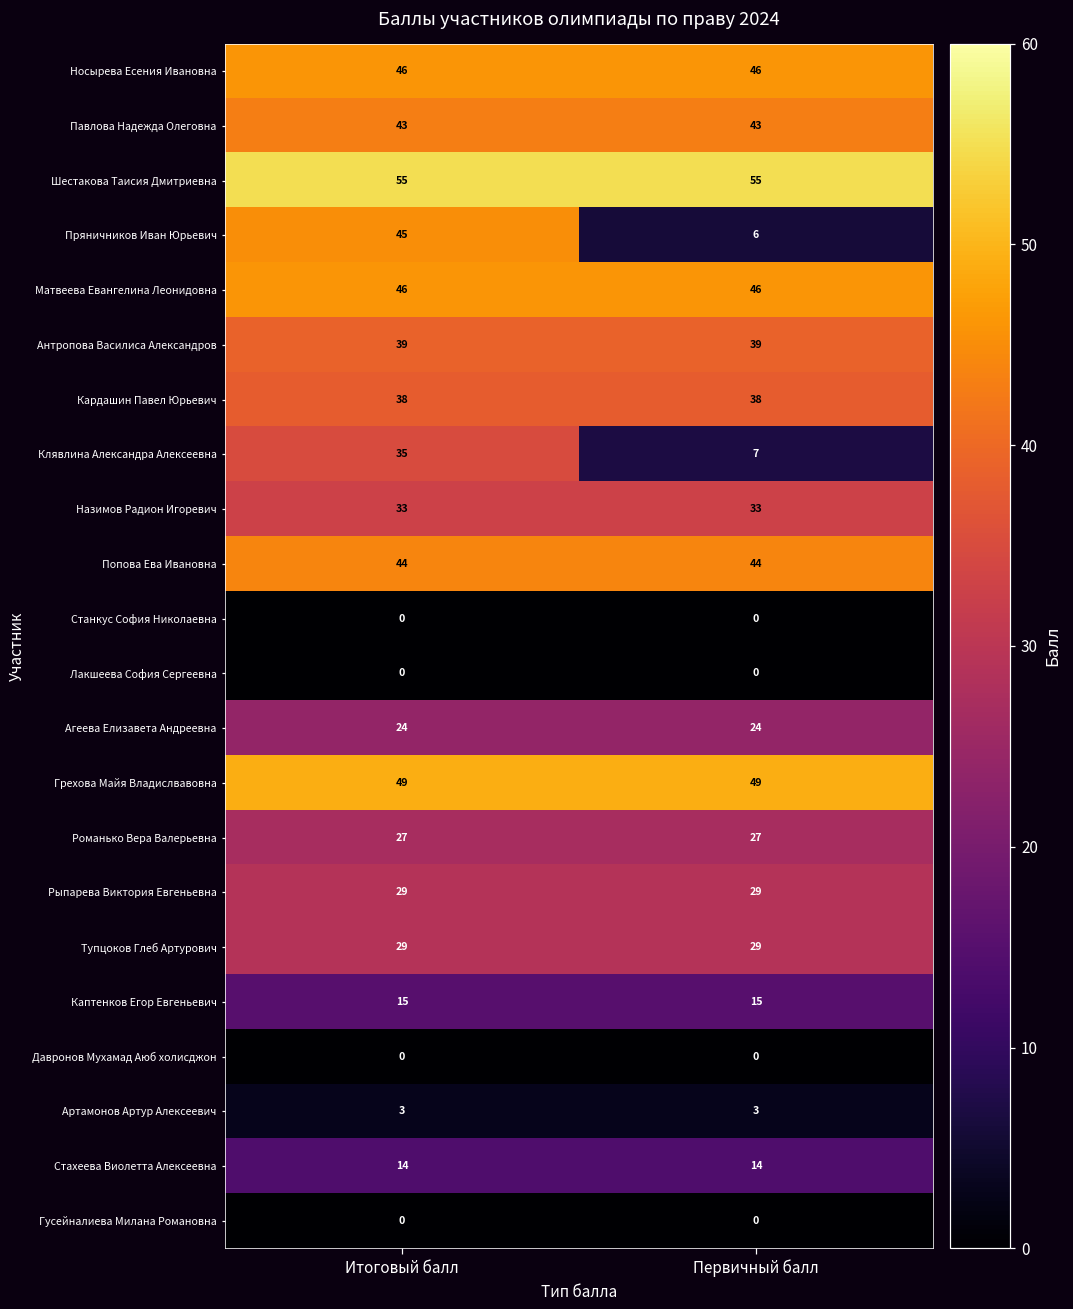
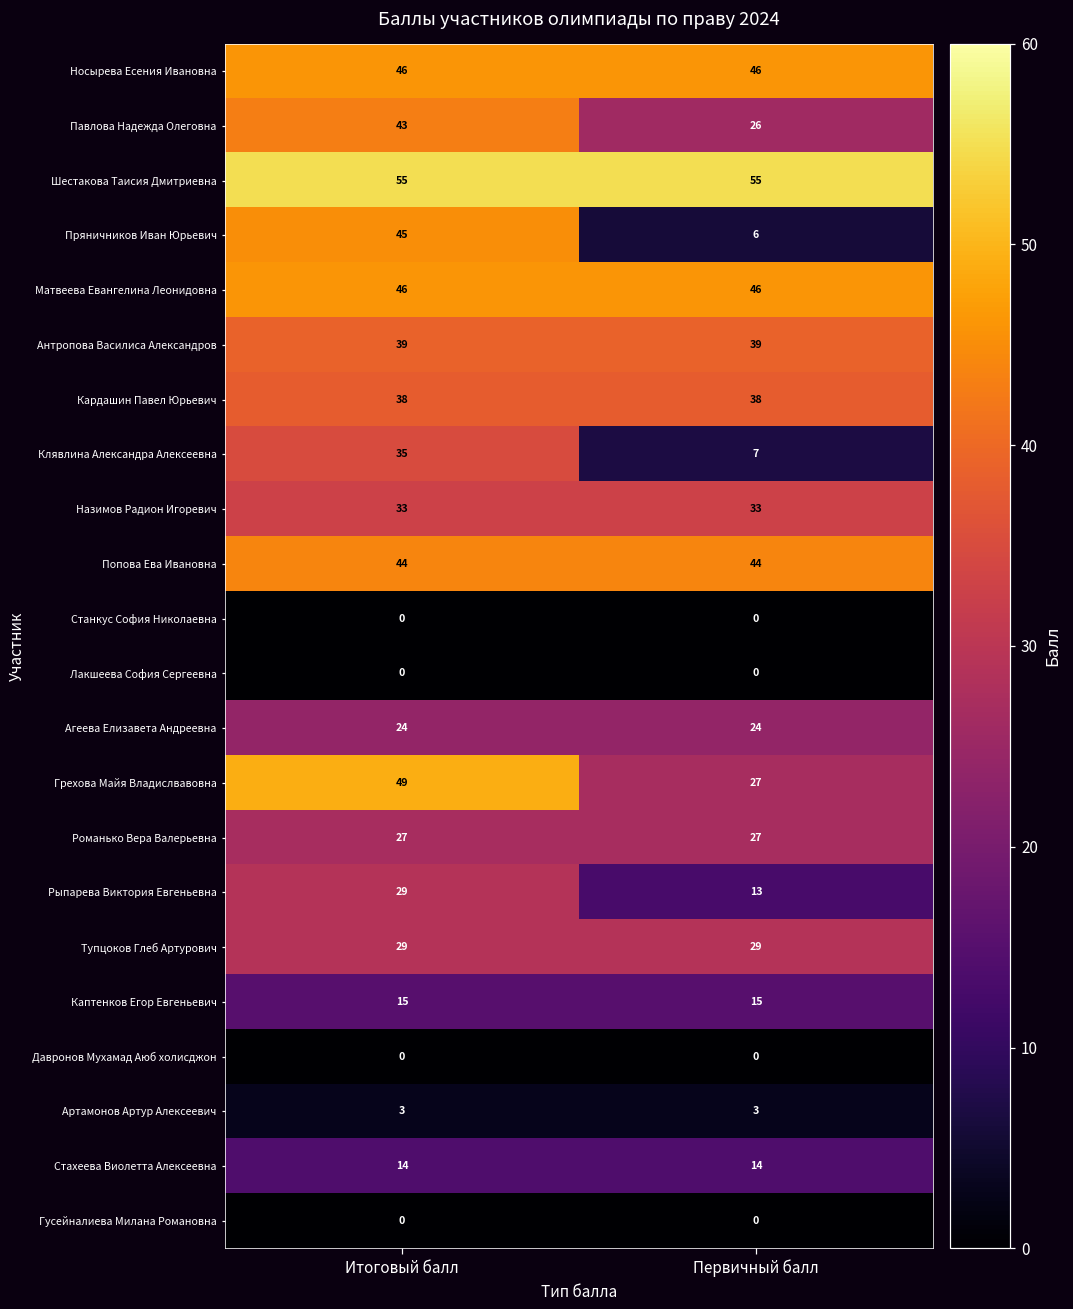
  {
    "Носырева Есения Ивановна": {
      "Итоговый балл": 46,
      "Первичный балл": 46
    },
    "Павлова Надежда Олеговна": {
      "Итоговый балл": 43,
-     "Первичный балл": 43
+     "Первичный балл": 26
    },
    "Шестакова Таисия Дмитриевна": {
      "Итоговый балл": 55,
      "Первичный балл": 55
    },
    "Пряничников Иван Юрьевич": {
      "Итоговый балл": 45,
      "Первичный балл": 6
    },
    "Матвеева Евангелина Леонидовна": {
      "Итоговый балл": 46,
      "Первичный балл": 46
    },
    "Антропова Василиса Александров": {
      "Итоговый балл": 39,
      "Первичный балл": 39
    },
    "Кардашин Павел Юрьевич": {
      "Итоговый балл": 38,
      "Первичный балл": 38
    },
    "Клявлина Александра Алексеевна": {
      "Итоговый балл": 35,
      "Первичный балл": 7
    },
    "Назимов Радион Игоревич": {
      "Итоговый балл": 33,
      "Первичный балл": 33
    },
    "Попова Ева Ивановна": {
      "Итоговый балл": 44,
      "Первичный балл": 44
    },
    "Станкус София Николаевна": {
      "Итоговый балл": 0,
      "Первичный балл": 0
    },
    "Лакшеева София Сергеевна": {
      "Итоговый балл": 0,
      "Первичный балл": 0
    },
    "Агеева Елизавета Андреевна": {
      "Итоговый балл": 24,
      "Первичный балл": 24
    },
    "Грехова Майя Владислвавовна": {
      "Итоговый балл": 49,
-     "Первичный балл": 49
+     "Первичный балл": 27
    },
    "Романько Вера Валерьевна": {
      "Итоговый балл": 27,
      "Первичный балл": 27
    },
    "Рыпарева Виктория Евгеньевна": {
      "Итоговый балл": 29,
-     "Первичный балл": 29
+     "Первичный балл": 13
    },
    "Тупцоков Глеб Артурович": {
      "Итоговый балл": 29,
      "Первичный балл": 29
    },
    "Каптенков Егор Евгеньевич": {
      "Итоговый балл": 15,
      "Первичный балл": 15
    },
    "Давронов Мухамад Аюб холисджон": {
      "Итоговый балл": 0,
      "Первичный балл": 0
    },
    "Артамонов Артур Алексеевич": {
      "Итоговый балл": 3,
      "Первичный балл": 3
    },
    "Стахеева Виолетта Алексеевна": {
      "Итоговый балл": 14,
      "Первичный балл": 14
    },
    "Гусейналиева Милана Романовна": {
      "Итоговый балл": 0,
      "Первичный балл": 0
    }
  }
